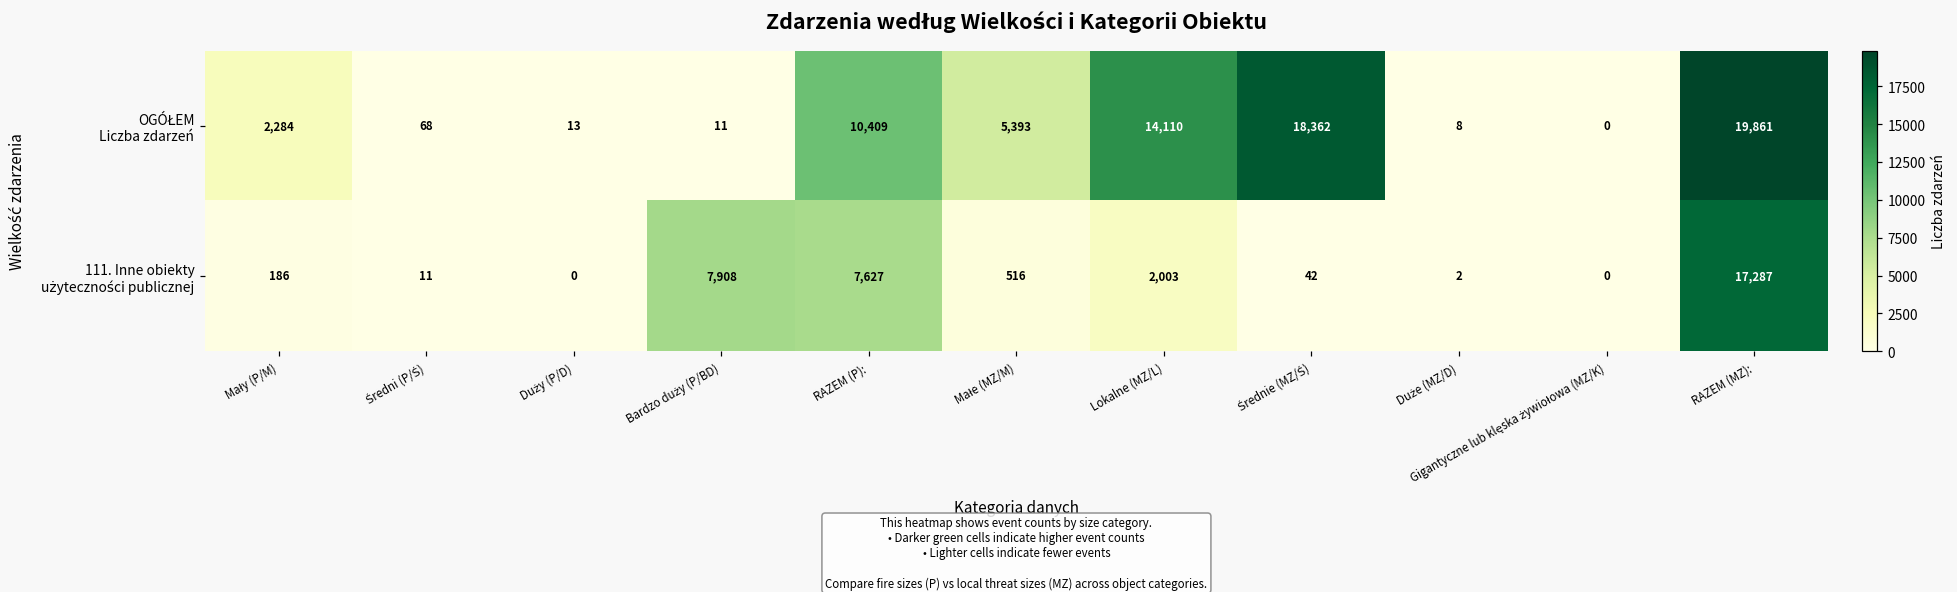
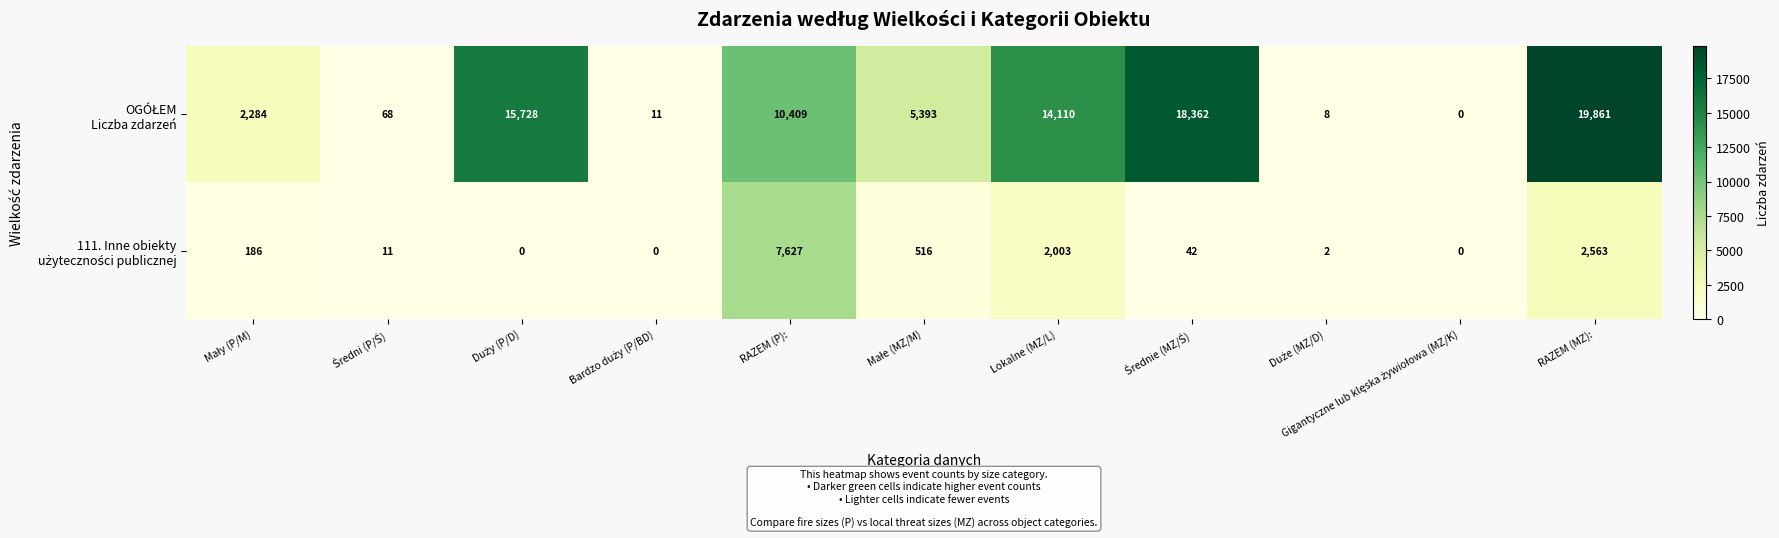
  {
    "OGÓŁEM Liczba zdarzeń": {
      "Mały (P/M)": "2,284",
      "Średni (P/Ś)": "68",
-     "Duży (P/D)": "13",
+     "Duży (P/D)": "15,728",
      "Bardzo duży (P/BD)": "11",
      "RAZEM (P):": "10,409",
      "Małe (MZ/M)": "5,393",
      "Lokalne (MZ/L)": "14,110",
      "Średnie (MZ/Ś)": "18,362",
      "Duże (MZ/D)": "8",
      "Gigantyczne lub klęska żywiołowa (MZ/K)": "0",
      "RAZEM (MZ):": "19,861"
    },
    "111. Inne obiekty użyteczności publicznej": {
      "Mały (P/M)": "186",
      "Średni (P/Ś)": "11",
      "Duży (P/D)": "0",
-     "Bardzo duży (P/BD)": "7,908",
+     "Bardzo duży (P/BD)": "0",
      "RAZEM (P):": "7,627",
      "Małe (MZ/M)": "516",
      "Lokalne (MZ/L)": "2,003",
      "Średnie (MZ/Ś)": "42",
      "Duże (MZ/D)": "2",
      "Gigantyczne lub klęska żywiołowa (MZ/K)": "0",
-     "RAZEM (MZ):": "17,287"
+     "RAZEM (MZ):": "2,563"
    }
  }
